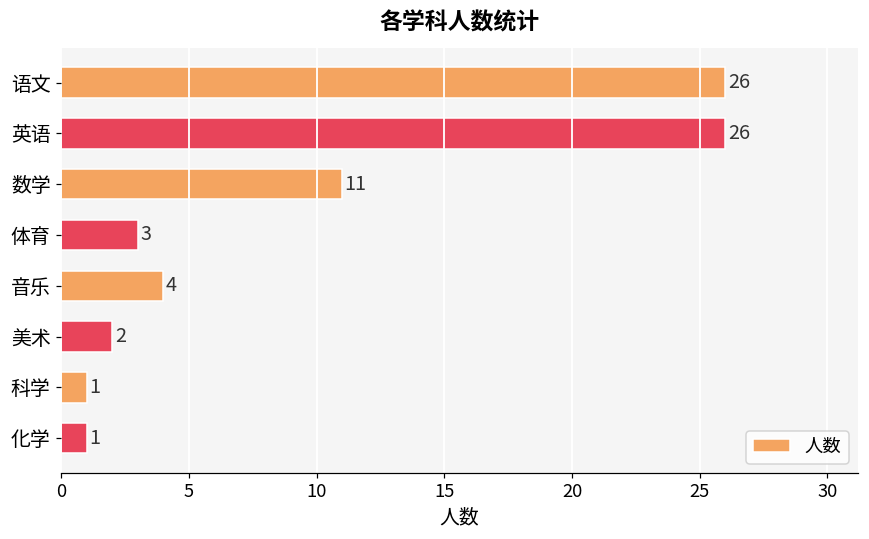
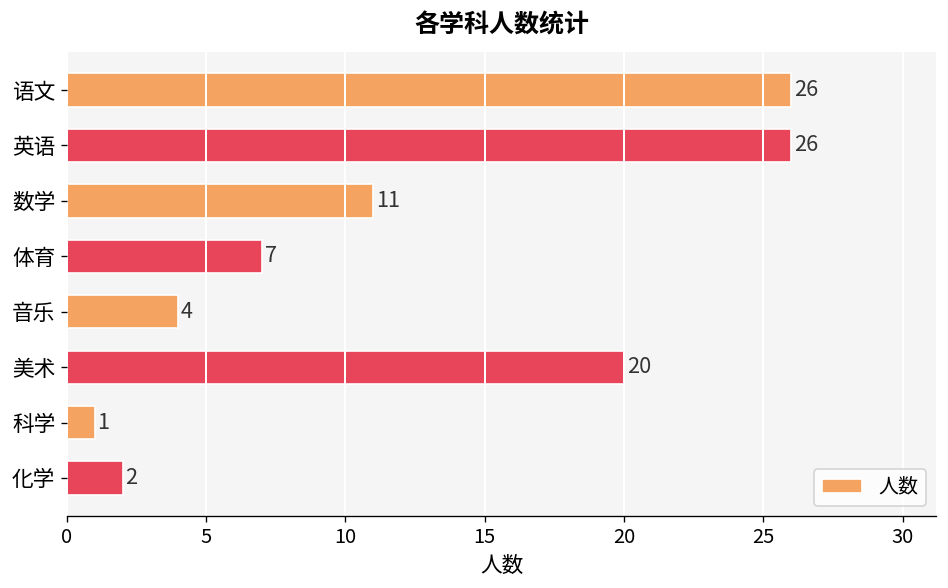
  {
    "语文": 26,
    "英语": 26,
    "数学": 11,
-   "体育": 3,
+   "体育": 7,
    "音乐": 4,
-   "美术": 2,
+   "美术": 20,
    "科学": 1,
-   "化学": 1
+   "化学": 2
  }
